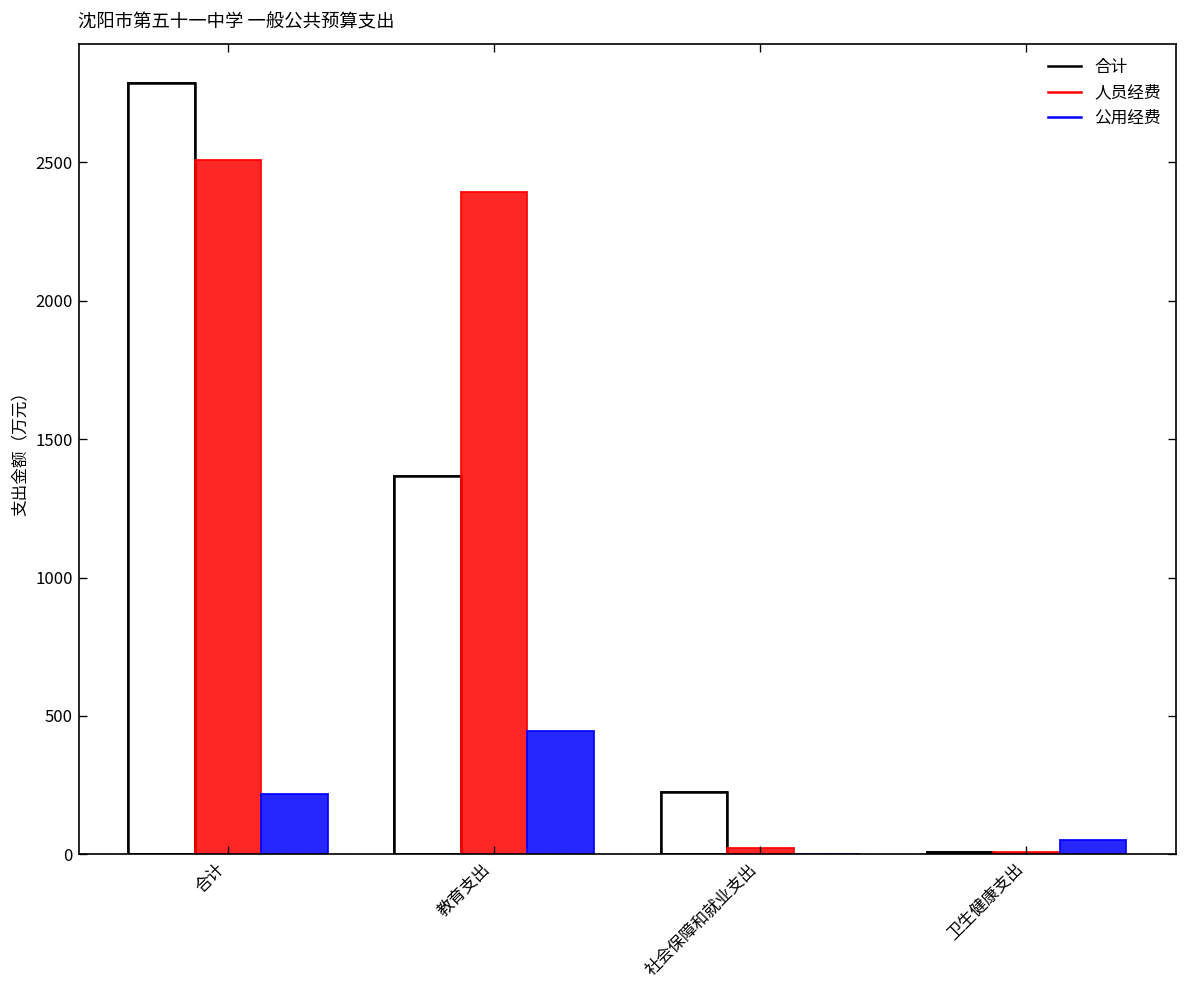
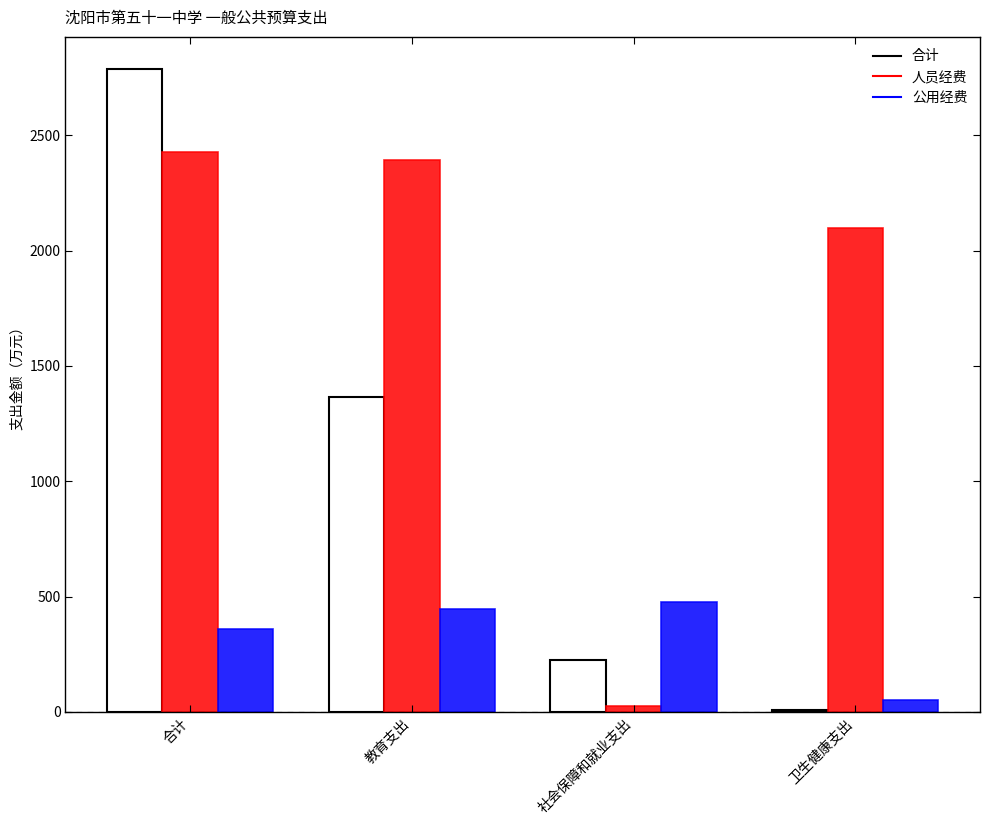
  {
    "合计": {
      "合计": 2790,
      "教育支出": 1370,
      "社会保障和就业支出": 230
    },
    "人员经费": {
-     "合计": 2510,
+     "合计": 2430,
      "教育支出": 2390,
      "社会保障和就业支出": 20,
-     "卫生健康支出": 10
+     "卫生健康支出": 2100
    },
    "公用经费": {
-     "合计": 220,
+     "合计": 360,
      "教育支出": 450,
-     "社会保障和就业支出": 0,
+     "社会保障和就业支出": 480,
      "卫生健康支出": 50
    }
  }
